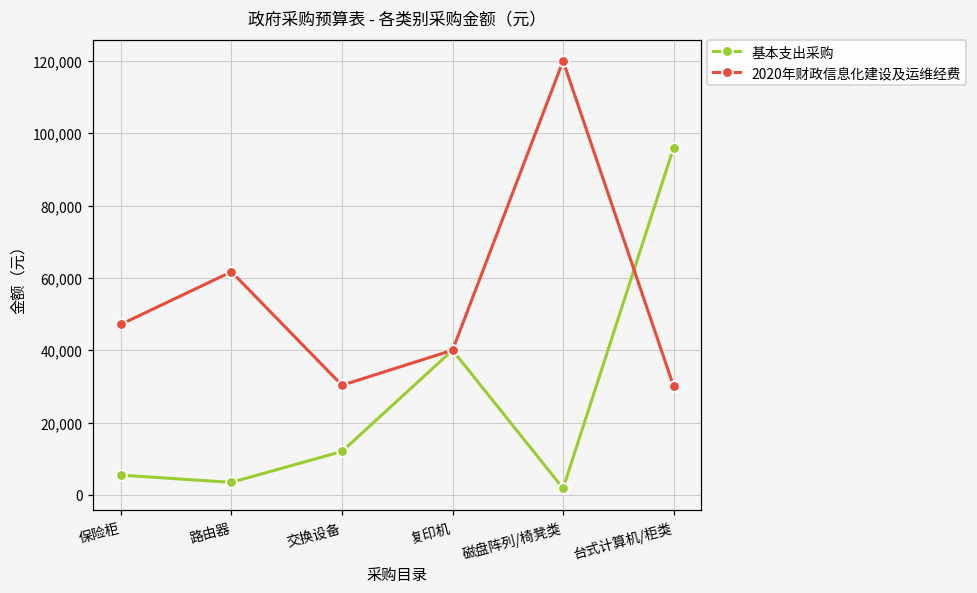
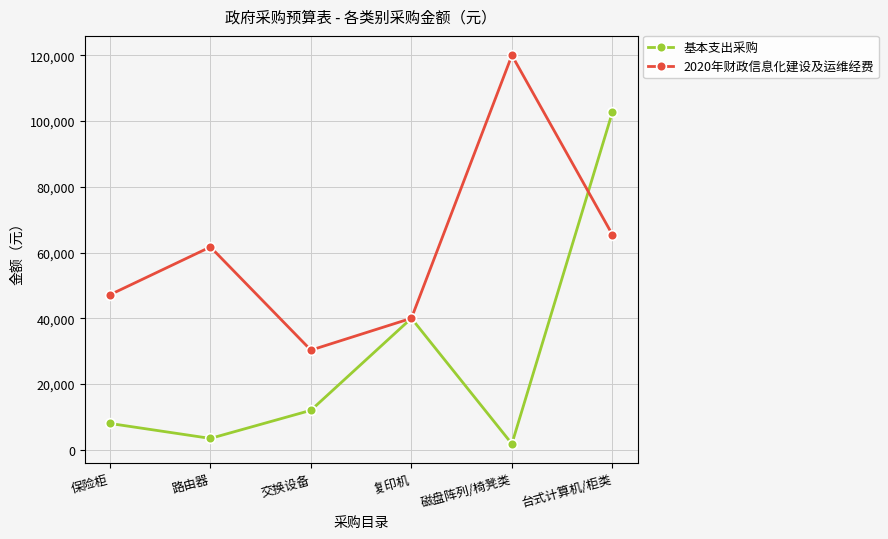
  {
    "基本支出采购": {
-     "保险柜": "5,000",
+     "保险柜": "8,000",
      "路由器": "3,000",
      "交换设备": "12,000",
      "磁盘阵列/椅凳类": "2,000",
-     "台式计算机/柜类": "96,000"
+     "台式计算机/柜类": "103,000"
    },
    "2020年财政信息化建设及运维经费": {
      "保险柜": "47,000",
      "路由器": "62,000",
      "交换设备": "30,000",
      "磁盘阵列/椅凳类": "120,000",
-     "台式计算机/柜类": "30,000"
+     "台式计算机/柜类": "65,000"
    }
  }
